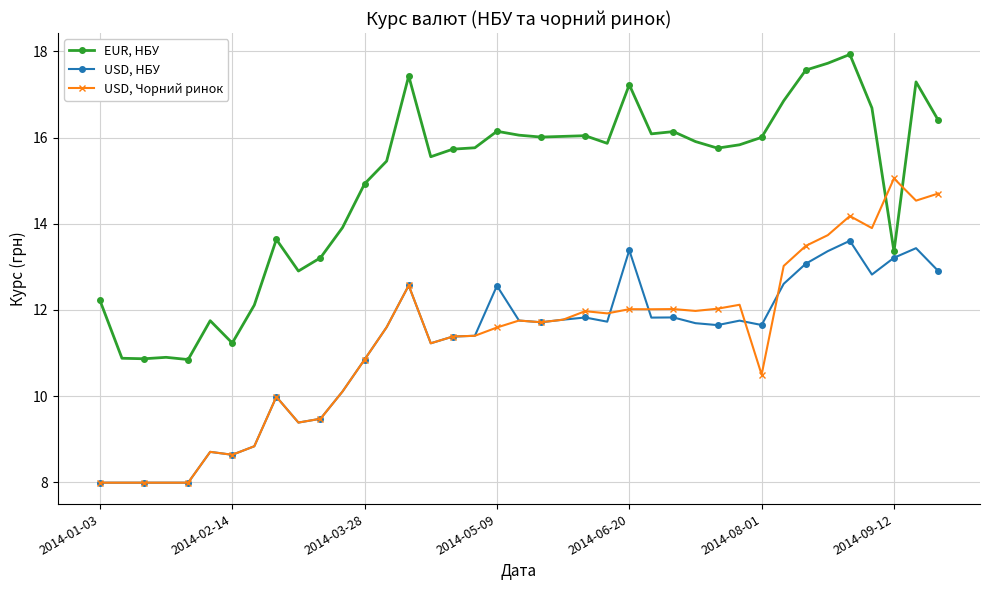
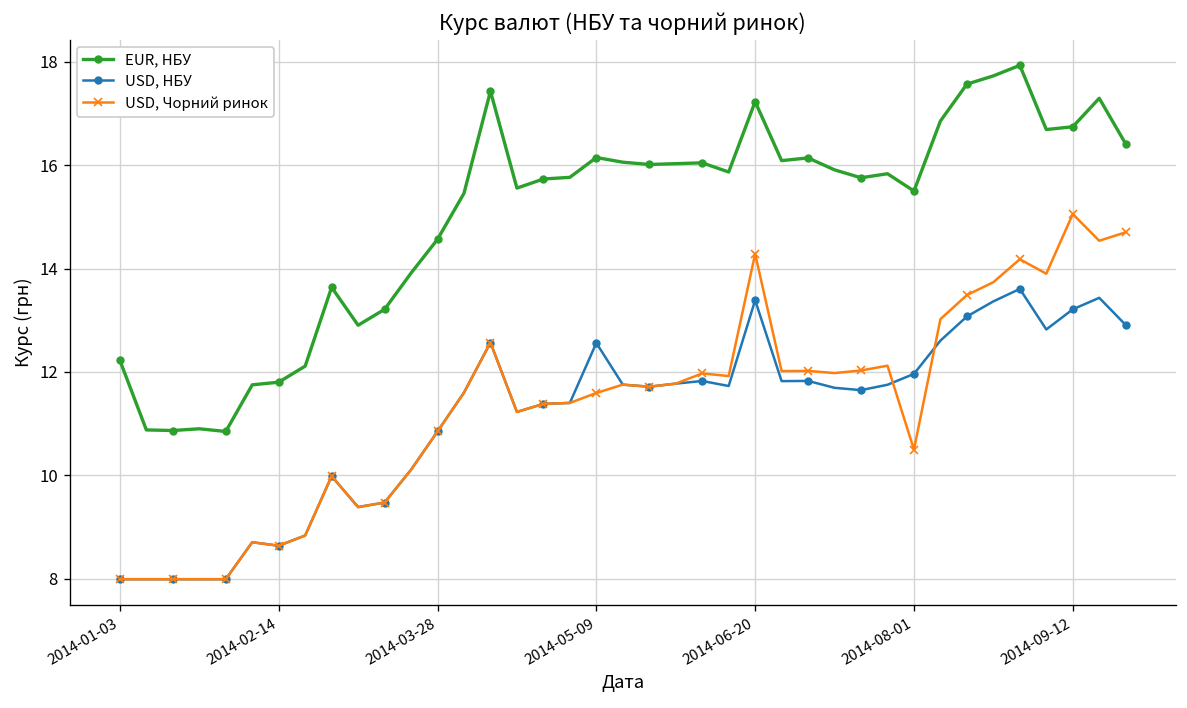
  {
    "EUR, НБУ": {
      "2014-01-03": 12.2,
-     "2014-02-14": 11.2,
-     "2014-03-28": 14.9,
+     "2014-02-14": 11.8,
+     "2014-03-28": 14.6,
      "2014-05-09": 16.1,
      "2014-06-20": 17.2,
-     "2014-08-01": 16.0,
-     "2014-09-12": 13.4
+     "2014-08-01": 15.5,
+     "2014-09-12": 16.7
    },
    "USD, НБУ": {
      "2014-05-09": 12.6,
      "2014-06-20": 13.4,
-     "2014-08-01": 11.7,
+     "2014-08-01": 12.0,
      "2014-09-12": 13.2
    },
    "USD, Чорний ринок": {
      "2014-05-09": 11.6,
-     "2014-06-20": 12.0,
+     "2014-06-20": 14.3,
      "2014-08-01": 10.5,
      "2014-09-12": 15.1
    }
  }
